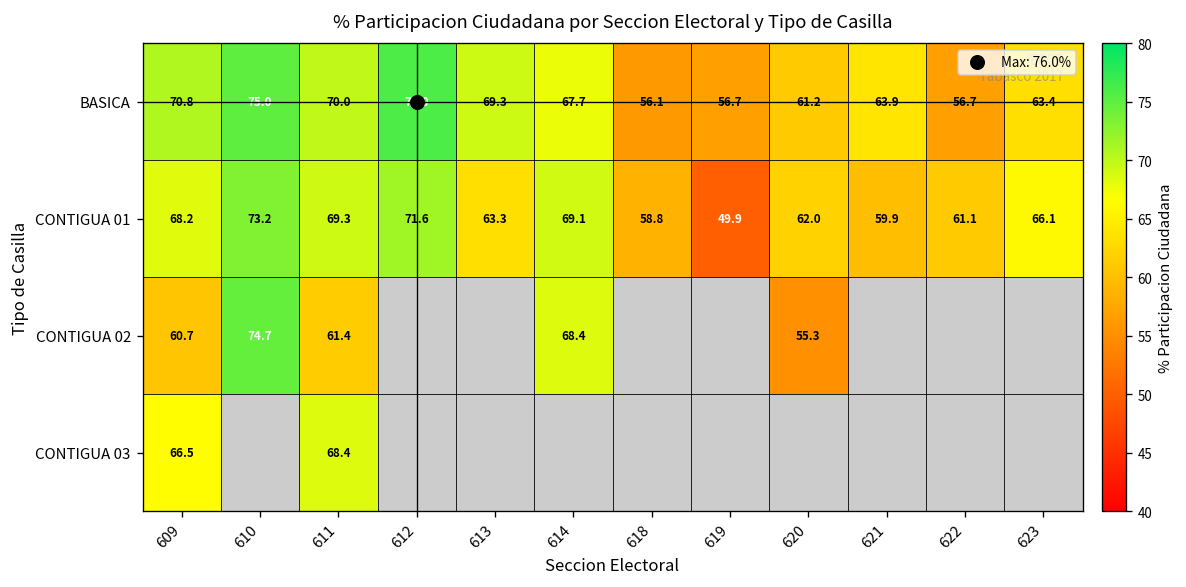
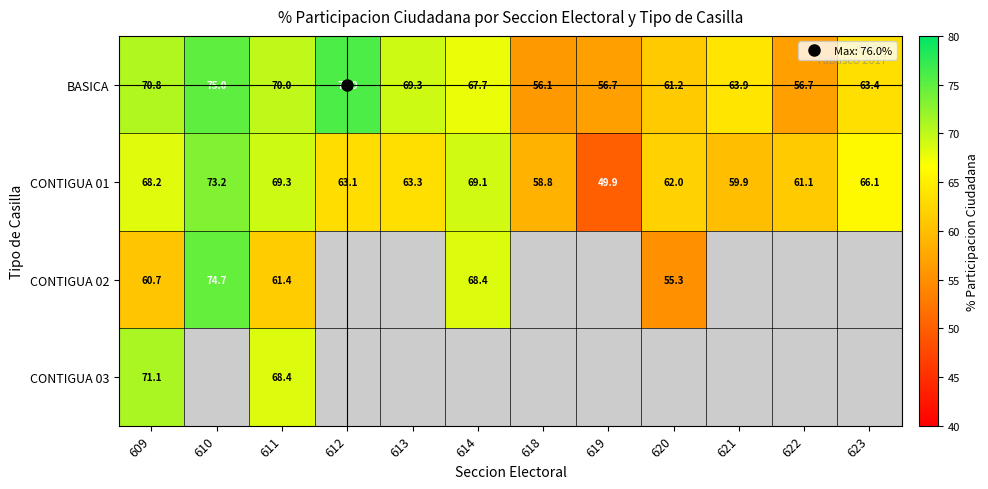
  {
    "BASICA": {
      "609": 70.8,
      "610": 75.0,
      "611": 70.0,
      "613": 69.3,
      "614": 67.7,
      "618": 56.1,
      "619": 56.7,
      "620": 61.2,
      "621": 63.9,
      "622": 56.7,
      "623": 63.4
    },
    "CONTIGUA 01": {
      "609": 68.2,
      "610": 73.2,
      "611": 69.3,
-     "612": 71.6,
+     "612": 63.1,
      "613": 63.3,
      "614": 69.1,
      "618": 58.8,
      "619": 49.9,
      "620": 62.0,
      "621": 59.9,
      "622": 61.1,
      "623": 66.1
    },
    "CONTIGUA 02": {
      "609": 60.7,
      "610": 74.7,
      "611": 61.4,
      "614": 68.4,
      "620": 55.3
    },
    "CONTIGUA 03": {
-     "609": 66.5,
+     "609": 71.1,
      "611": 68.4
    }
  }
